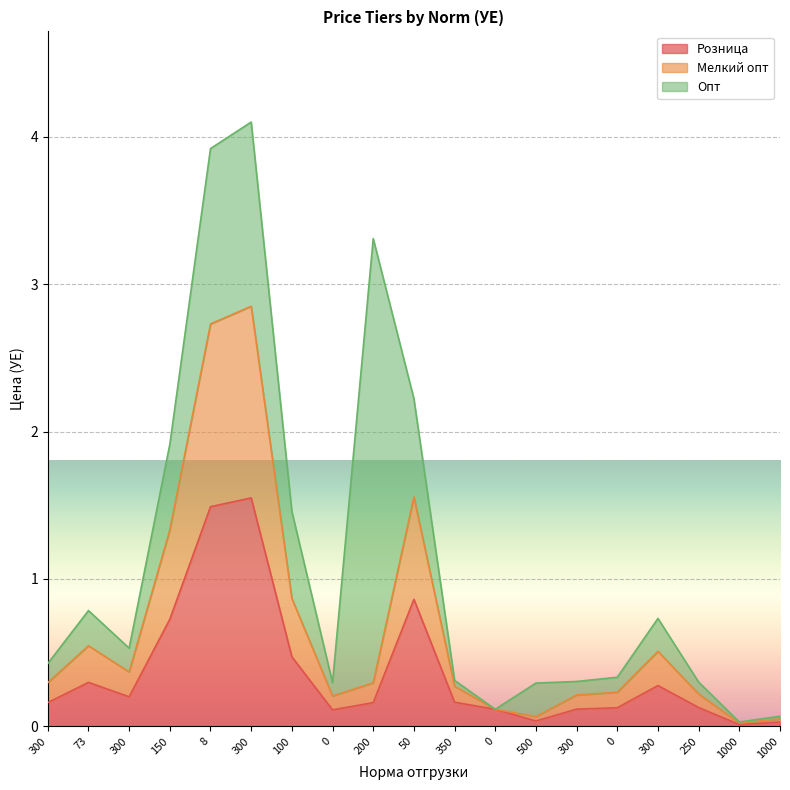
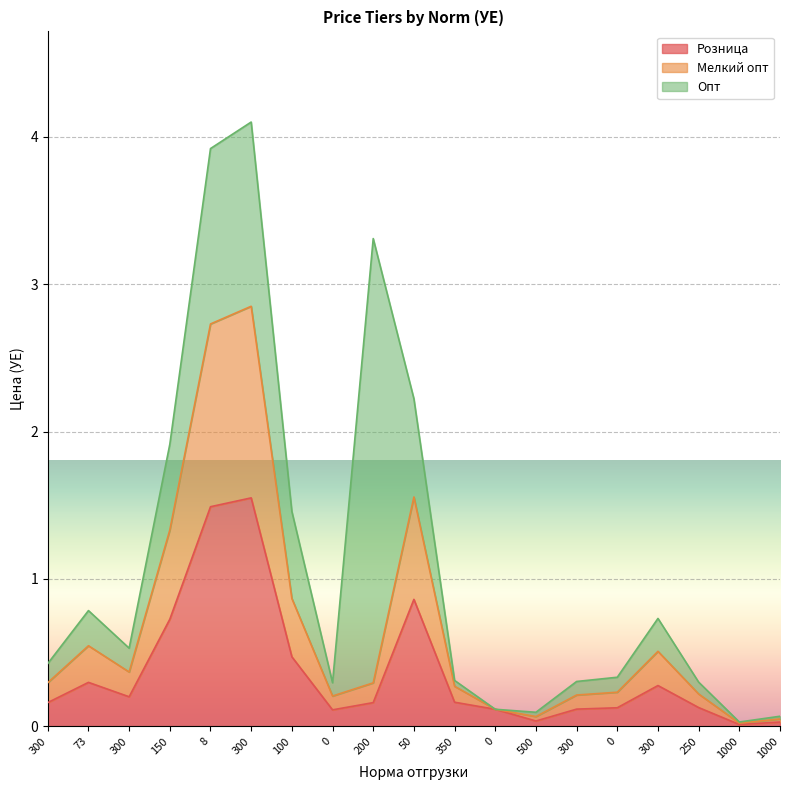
  {
    "Опт": {
      "73": 0.24,
      "150": 0.58,
      "8": 1.19,
      "100": 0.59,
      "200": 3.01,
      "50": 0.67,
      "350": 0.04,
-     "500": 0.23,
+     "500": 0.03,
      "250": 0.08
    }
  }
